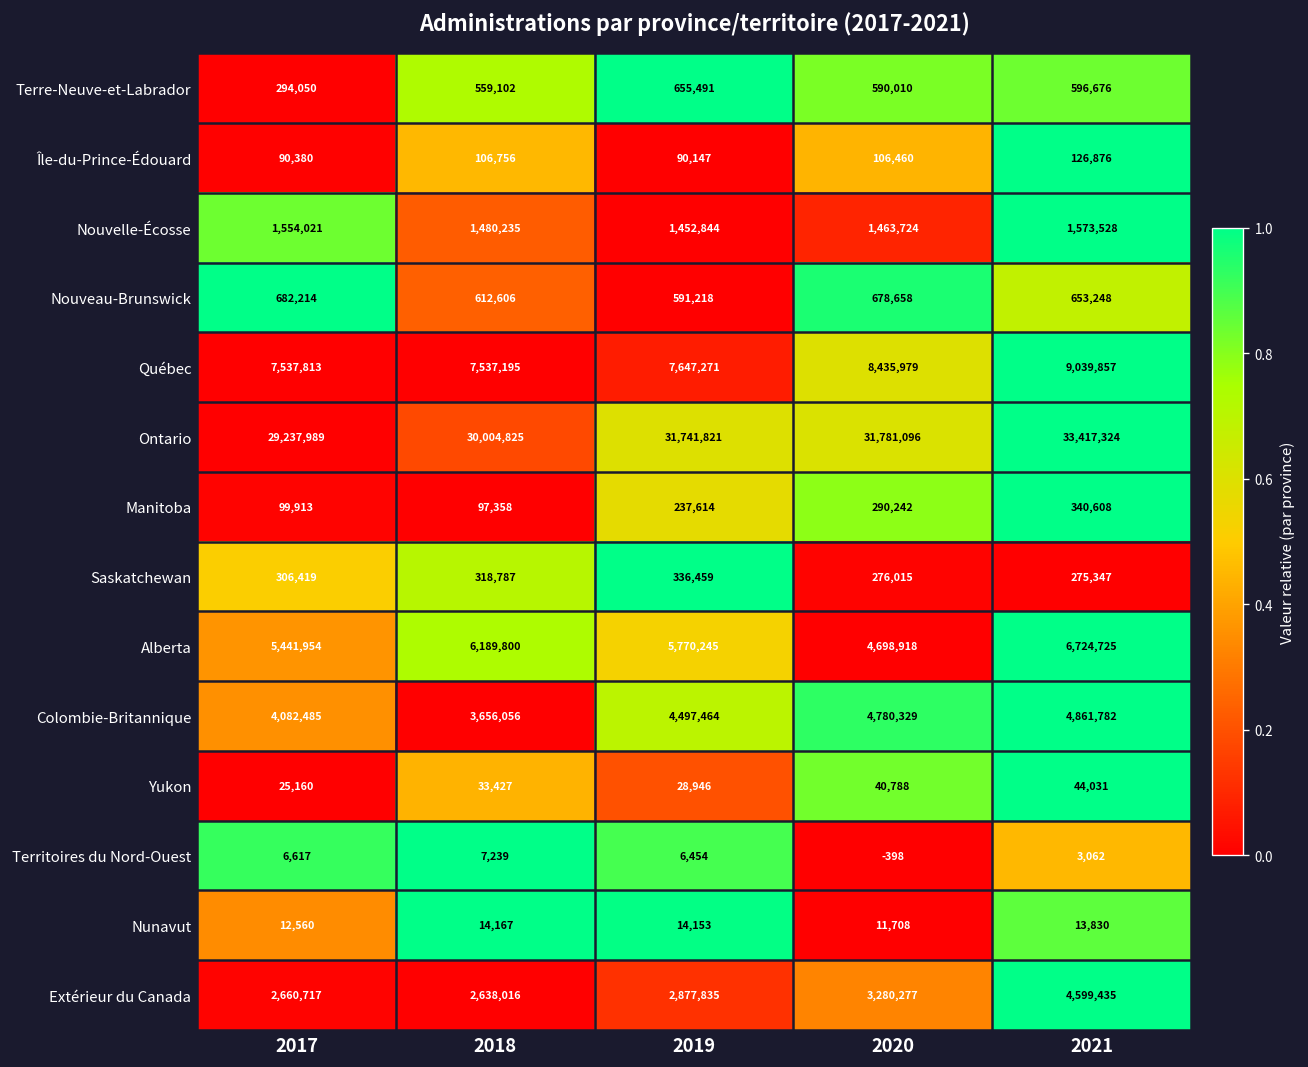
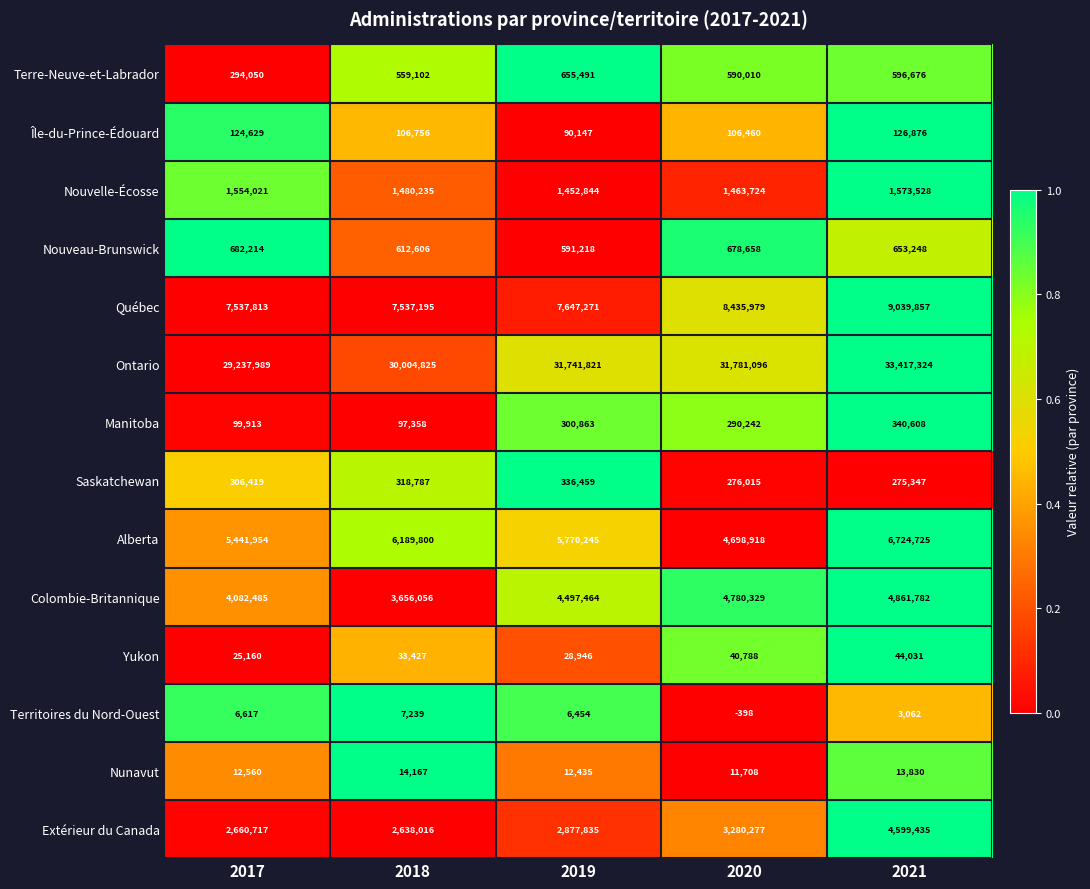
  {
    "Terre-Neuve-et-Labrador": {
      "2017": "294,050",
      "2018": "559,102",
      "2019": "655,491",
      "2020": "590,010",
      "2021": "596,676"
    },
    "Île-du-Prince-Édouard": {
-     "2017": "90,380",
+     "2017": "124,629",
      "2018": "106,756",
      "2019": "90,147",
      "2020": "106,460",
      "2021": "126,876"
    },
    "Nouvelle-Écosse": {
      "2017": "1,554,021",
      "2018": "1,480,235",
      "2019": "1,452,844",
      "2020": "1,463,724",
      "2021": "1,573,528"
    },
    "Nouveau-Brunswick": {
      "2017": "682,214",
      "2018": "612,606",
      "2019": "591,218",
      "2020": "678,658",
      "2021": "653,248"
    },
    "Québec": {
      "2017": "7,537,813",
      "2018": "7,537,195",
      "2019": "7,647,271",
      "2020": "8,435,979",
      "2021": "9,039,857"
    },
    "Ontario": {
      "2017": "29,237,989",
      "2018": "30,004,825",
      "2019": "31,741,821",
      "2020": "31,781,096",
      "2021": "33,417,324"
    },
    "Manitoba": {
      "2017": "99,913",
      "2018": "97,358",
-     "2019": "237,614",
+     "2019": "300,863",
      "2020": "290,242",
      "2021": "340,608"
    },
    "Saskatchewan": {
      "2017": "306,419",
      "2018": "318,787",
      "2019": "336,459",
      "2020": "276,015",
      "2021": "275,347"
    },
    "Alberta": {
      "2017": "5,441,954",
      "2018": "6,189,800",
      "2019": "5,770,245",
      "2020": "4,698,918",
      "2021": "6,724,725"
    },
    "Colombie-Britannique": {
      "2017": "4,082,485",
      "2018": "3,656,056",
      "2019": "4,497,464",
      "2020": "4,780,329",
      "2021": "4,861,782"
    },
    "Yukon": {
      "2017": "25,160",
      "2018": "33,427",
      "2019": "28,946",
      "2020": "40,788",
      "2021": "44,031"
    },
    "Territoires du Nord-Ouest": {
      "2017": "6,617",
      "2018": "7,239",
      "2019": "6,454",
      "2020": "-398",
      "2021": "3,062"
    },
    "Nunavut": {
      "2017": "12,560",
      "2018": "14,167",
-     "2019": "14,153",
+     "2019": "12,435",
      "2020": "11,708",
      "2021": "13,830"
    },
    "Extérieur du Canada": {
      "2017": "2,660,717",
      "2018": "2,638,016",
      "2019": "2,877,835",
      "2020": "3,280,277",
      "2021": "4,599,435"
    }
  }
